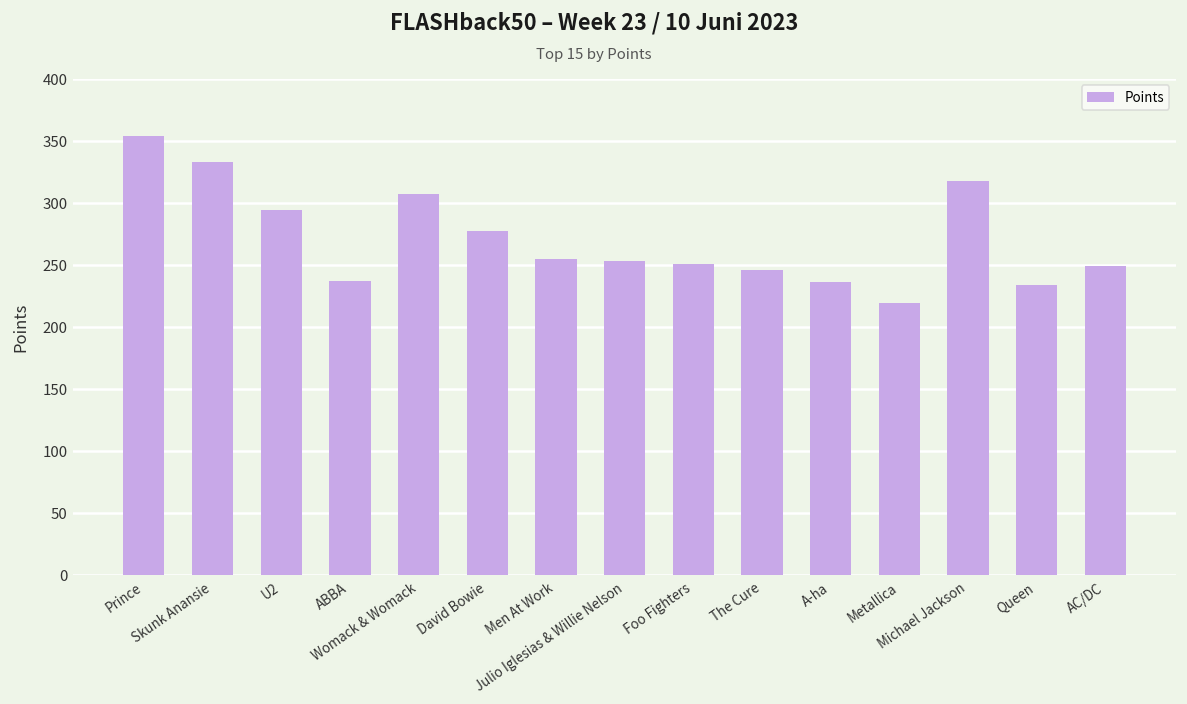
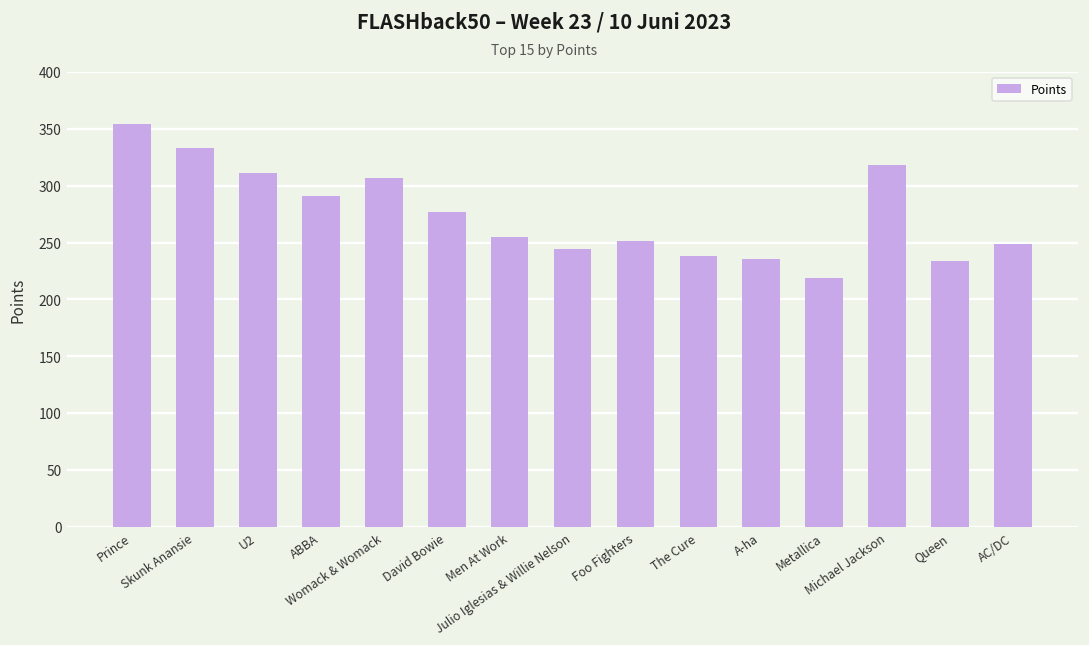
  {
    "Prince": 354,
    "Skunk Anansie": 333,
-   "U2": 294,
-   "ABBA": 237,
+   "U2": 311,
+   "ABBA": 291,
    "Womack & Womack": 307,
    "David Bowie": 277,
    "Men At Work": 255,
-   "Julio Iglesias & Willie Nelson": 253,
+   "Julio Iglesias & Willie Nelson": 244,
    "Foo Fighters": 251,
-   "The Cure": 246,
+   "The Cure": 238,
    "A-ha": 236,
    "Metallica": 219,
    "Michael Jackson": 318,
    "Queen": 234,
    "AC/DC": 249
  }
